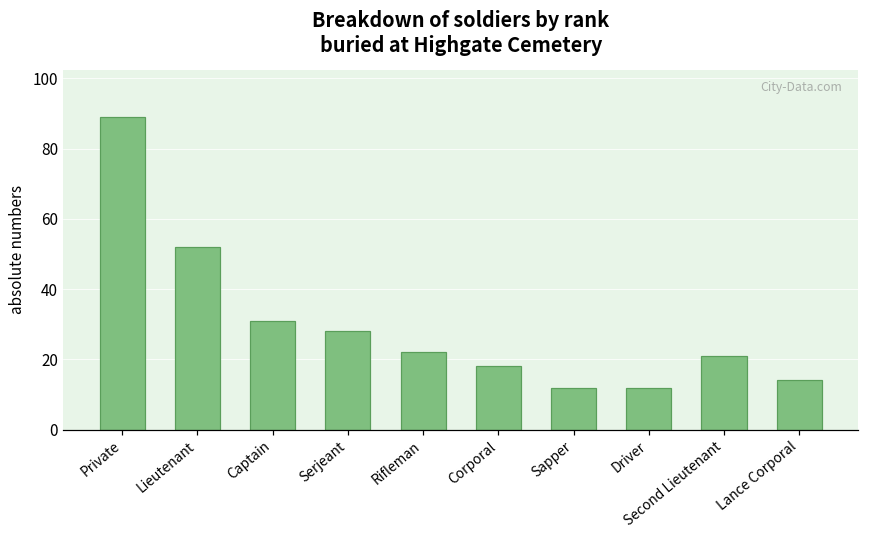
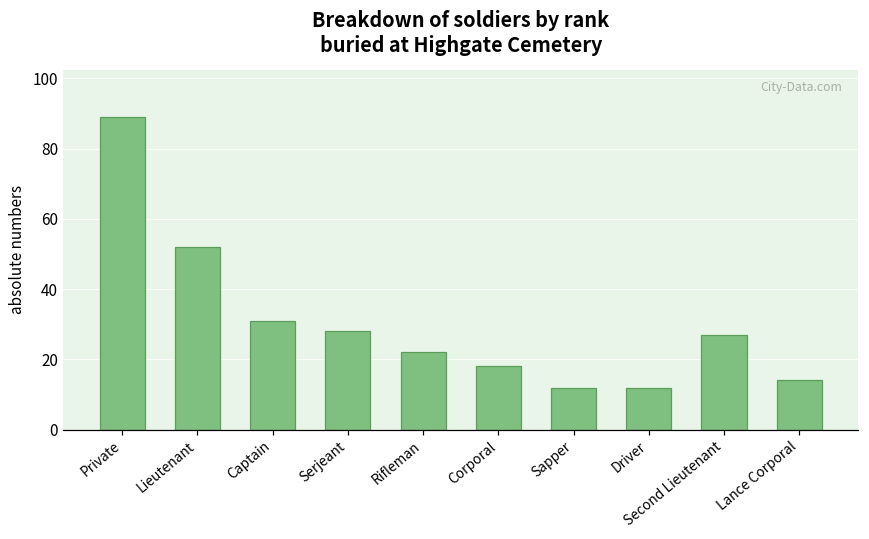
  {
    "Private": 89,
    "Lieutenant": 52,
    "Captain": 31,
    "Serjeant": 28,
    "Rifleman": 22,
    "Corporal": 18,
    "Sapper": 12,
    "Driver": 12,
-   "Second Lieutenant": 21,
+   "Second Lieutenant": 27,
    "Lance Corporal": 14
  }
